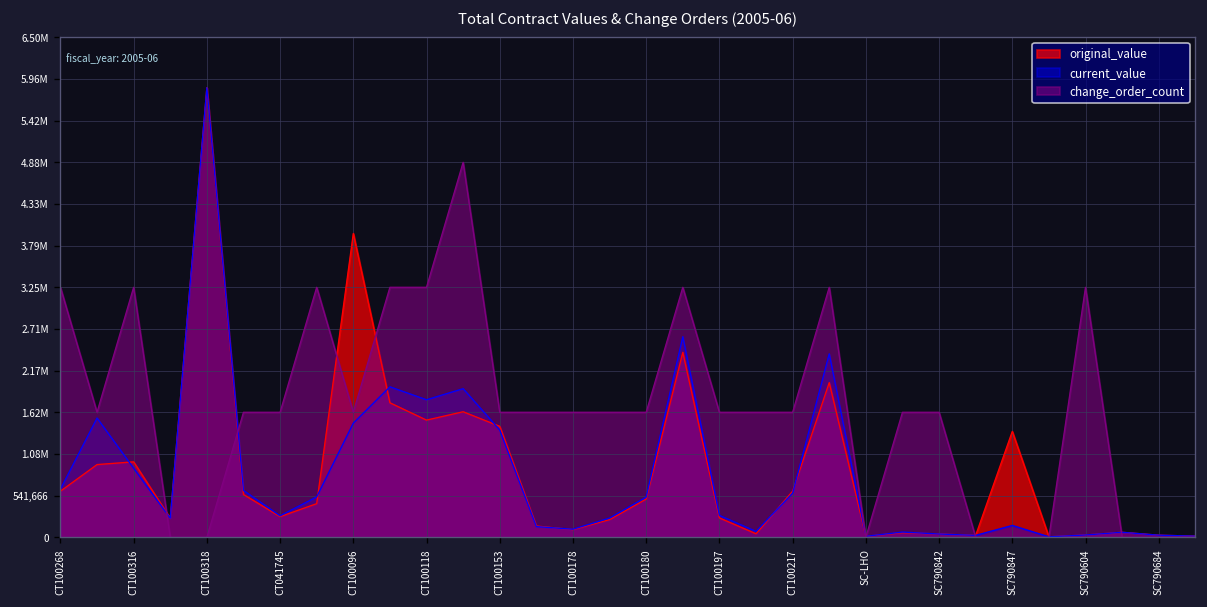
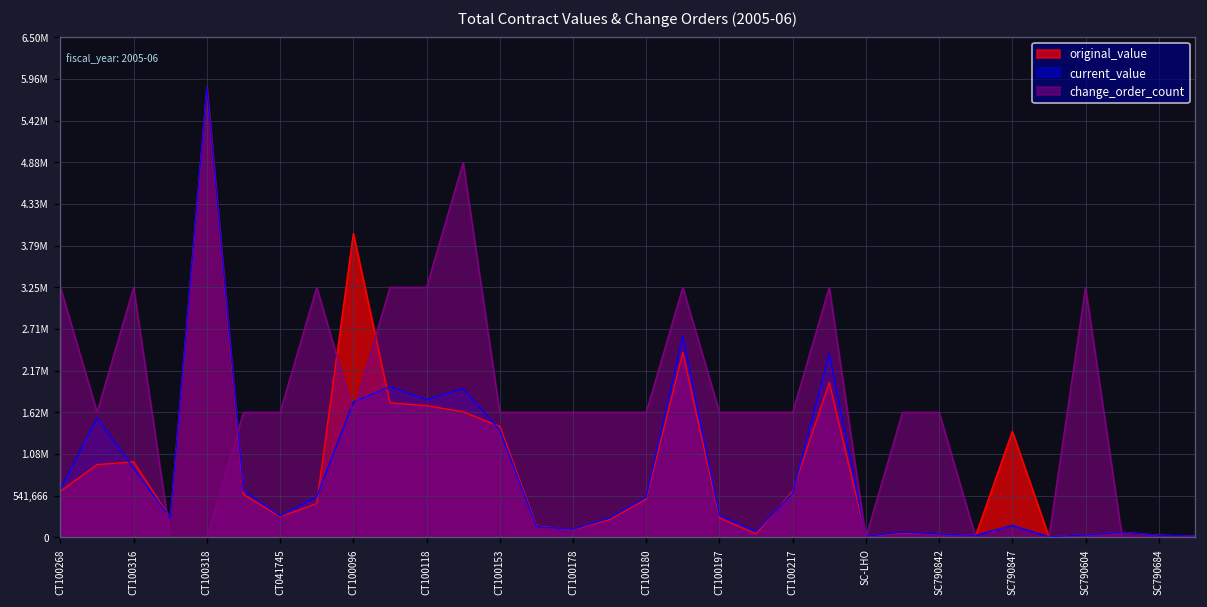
  {
    "original_value": {
      "CT100316": "1,000,000",
      "CT100096": "3,900,000",
-     "CT100118": "1,500,000",
+     "CT100118": "1,700,000",
      "CT100153": "1,400,000",
      "SC790847": "1,400,000"
    },
    "current_value": {
      "CT100316": "900,000",
-     "CT100096": "1,500,000",
+     "CT100096": "1,800,000",
      "CT100118": "1,800,000",
      "CT100153": "1,400,000",
      "SC790847": "200,000"
    },
    "change_order_count": {
      "CT100268": "3,300,000",
      "CT100316": "3,300,000",
      "CT100318": "0",
      "CT041745": "1,600,000",
      "CT100096": "1,600,000",
      "CT100118": "3,300,000",
      "CT100153": "1,600,000",
      "CT100178": "1,600,000",
      "CT100180": "1,600,000",
      "CT100197": "1,600,000",
      "CT100217": "1,600,000",
      "SC790842": "1,600,000",
      "SC790847": "0",
      "SC790604": "3,300,000"
    }
  }
